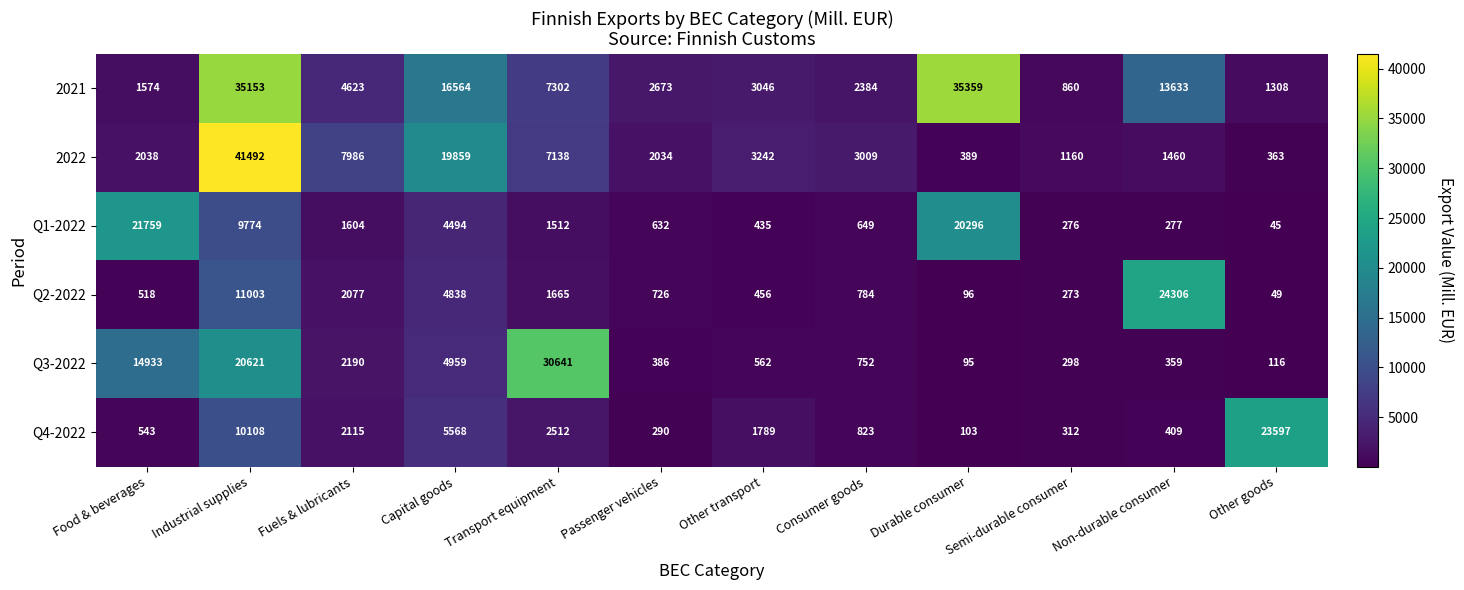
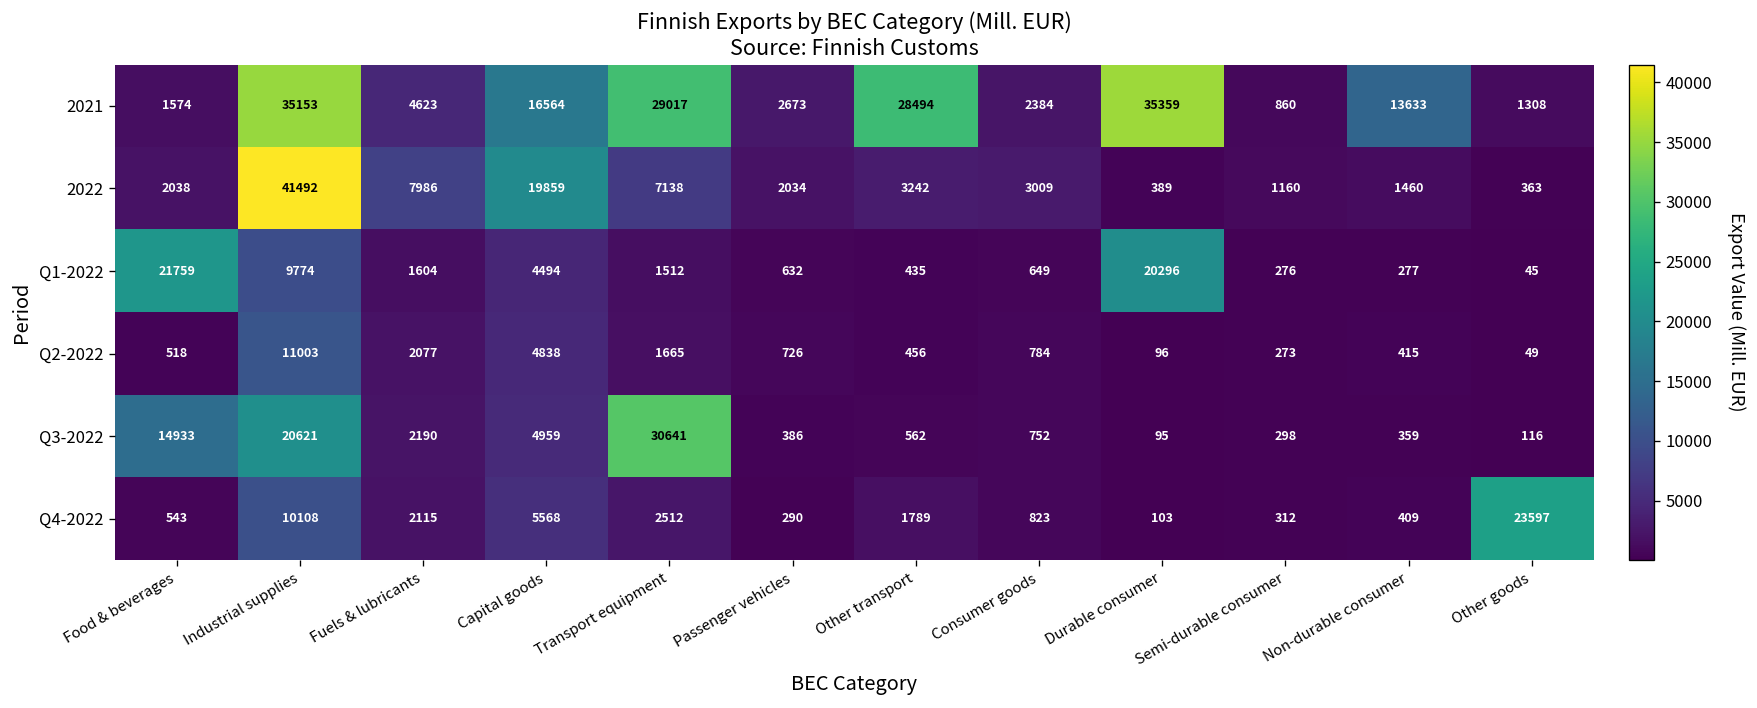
  {
    "2021": {
      "Food & beverages": 1574,
      "Industrial supplies": 35153,
      "Fuels & lubricants": 4623,
      "Capital goods": 16564,
-     "Transport equipment": 7302,
+     "Transport equipment": 29017,
      "Passenger vehicles": 2673,
-     "Other transport": 3046,
+     "Other transport": 28494,
      "Consumer goods": 2384,
      "Durable consumer": 35359,
      "Semi-durable consumer": 860,
      "Non-durable consumer": 13633,
      "Other goods": 1308
    },
    "2022": {
      "Food & beverages": 2038,
      "Industrial supplies": 41492,
      "Fuels & lubricants": 7986,
      "Capital goods": 19859,
      "Transport equipment": 7138,
      "Passenger vehicles": 2034,
      "Other transport": 3242,
      "Consumer goods": 3009,
      "Durable consumer": 389,
      "Semi-durable consumer": 1160,
      "Non-durable consumer": 1460,
      "Other goods": 363
    },
    "Q1-2022": {
      "Food & beverages": 21759,
      "Industrial supplies": 9774,
      "Fuels & lubricants": 1604,
      "Capital goods": 4494,
      "Transport equipment": 1512,
      "Passenger vehicles": 632,
      "Other transport": 435,
      "Consumer goods": 649,
      "Durable consumer": 20296,
      "Semi-durable consumer": 276,
      "Non-durable consumer": 277,
      "Other goods": 45
    },
    "Q2-2022": {
      "Food & beverages": 518,
      "Industrial supplies": 11003,
      "Fuels & lubricants": 2077,
      "Capital goods": 4838,
      "Transport equipment": 1665,
      "Passenger vehicles": 726,
      "Other transport": 456,
      "Consumer goods": 784,
      "Durable consumer": 96,
      "Semi-durable consumer": 273,
-     "Non-durable consumer": 24306,
+     "Non-durable consumer": 415,
      "Other goods": 49
    },
    "Q3-2022": {
      "Food & beverages": 14933,
      "Industrial supplies": 20621,
      "Fuels & lubricants": 2190,
      "Capital goods": 4959,
      "Transport equipment": 30641,
      "Passenger vehicles": 386,
      "Other transport": 562,
      "Consumer goods": 752,
      "Durable consumer": 95,
      "Semi-durable consumer": 298,
      "Non-durable consumer": 359,
      "Other goods": 116
    },
    "Q4-2022": {
      "Food & beverages": 543,
      "Industrial supplies": 10108,
      "Fuels & lubricants": 2115,
      "Capital goods": 5568,
      "Transport equipment": 2512,
      "Passenger vehicles": 290,
      "Other transport": 1789,
      "Consumer goods": 823,
      "Durable consumer": 103,
      "Semi-durable consumer": 312,
      "Non-durable consumer": 409,
      "Other goods": 23597
    }
  }
